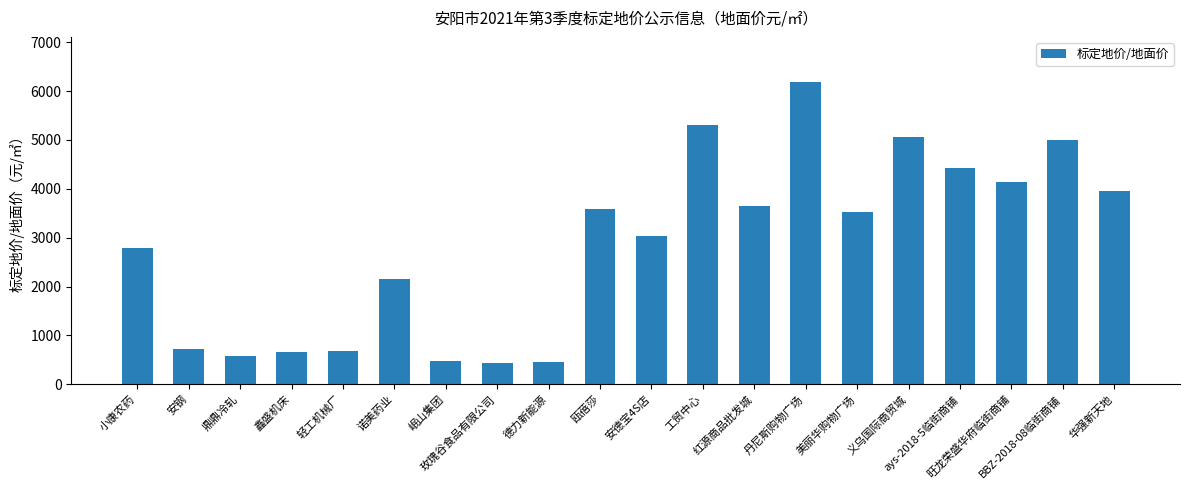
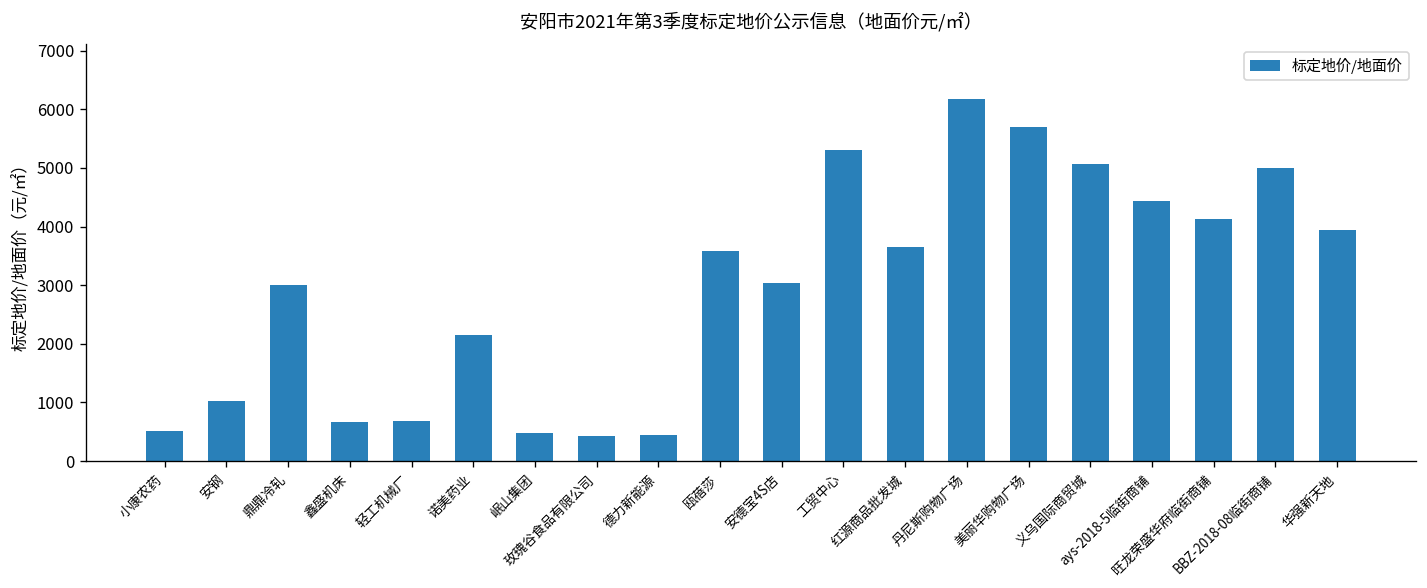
  {
-   "小康农药": 2800,
-   "安钢": 700,
-   "鼎鼎冷轧": 600,
+   "小康农药": 500,
+   "安钢": 1000,
+   "鼎鼎冷轧": 3000,
    "鑫盛机床": 700,
    "轻工机械厂": 700,
    "诺美药业": 2200,
    "岷山集团": 500,
    "玫瑰谷食品有限公司": 400,
    "德力新能源": 400,
    "瓯蓓莎": 3600,
    "安德宝4S店": 3000,
    "工贸中心": 5300,
    "红源商品批发城": 3600,
    "丹尼斯购物广场": 6200,
-   "美丽华购物广场": 3500,
+   "美丽华购物广场": 5700,
    "义乌国际商贸城": 5100,
    "ays-2018-5临街商铺": 4400,
    "旺龙荣盛华府临街商铺": 4100,
    "BBZ-2018-08临街商铺": 5000,
    "华强新天地": 4000
  }
